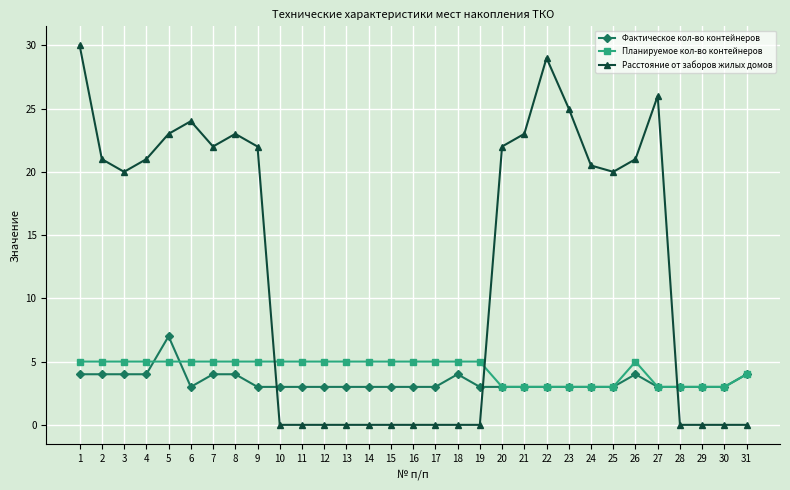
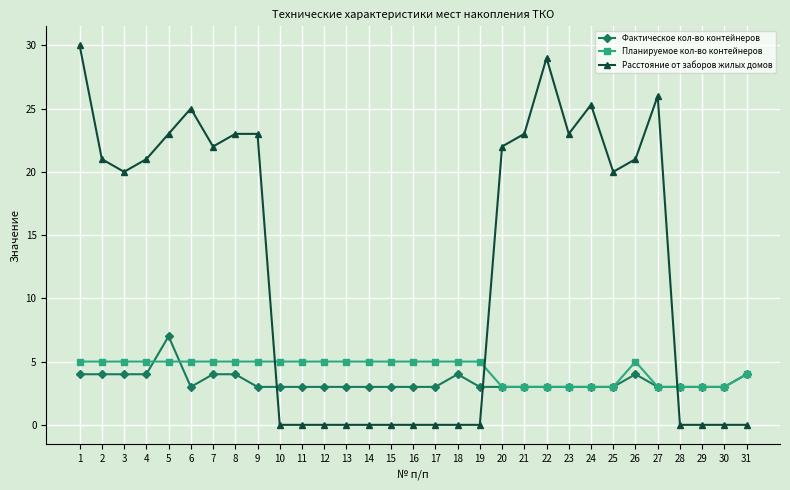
  {
    "Расстояние от заборов жилых домов": {
      "1": 30.0,
      "2": 21.0,
      "3": 20.0,
      "4": 21.0,
      "5": 23.0,
-     "6": 24,
+     "6": 25,
      "7": 22.0,
      "8": 23.0,
-     "9": 22,
+     "9": 23,
      "10": 0.0,
      "11": 0.0,
      "12": 0.0,
      "13": 0.0,
      "14": 0.0,
      "15": 0.0,
      "16": 0.0,
      "17": 0.0,
      "18": 0.0,
      "19": 0.0,
      "20": 22.0,
      "21": 23.0,
      "22": 29.0,
-     "23": 25,
-     "24": 20.5,
+     "23": 23,
+     "24": 25.3,
      "25": 20.0,
      "26": 21.0,
      "27": 26.0,
      "28": 0.0,
      "29": 0.0,
      "30": 0.0,
      "31": 0.0
    }
  }
